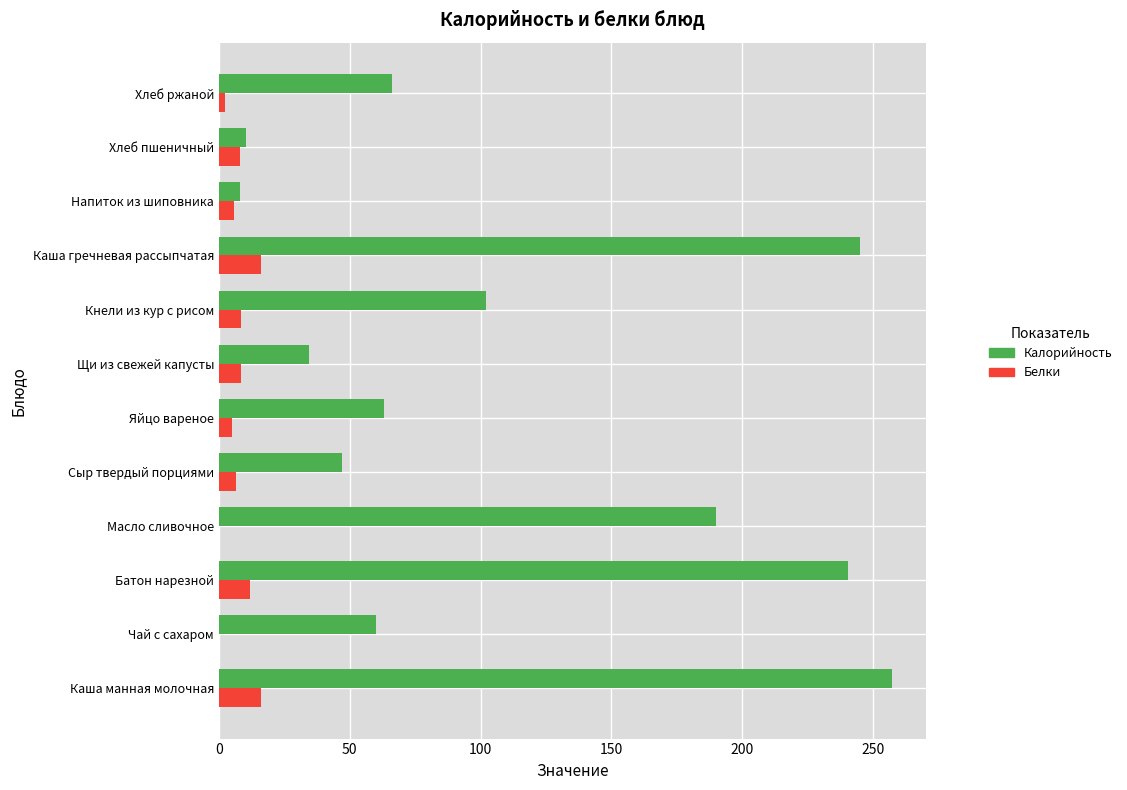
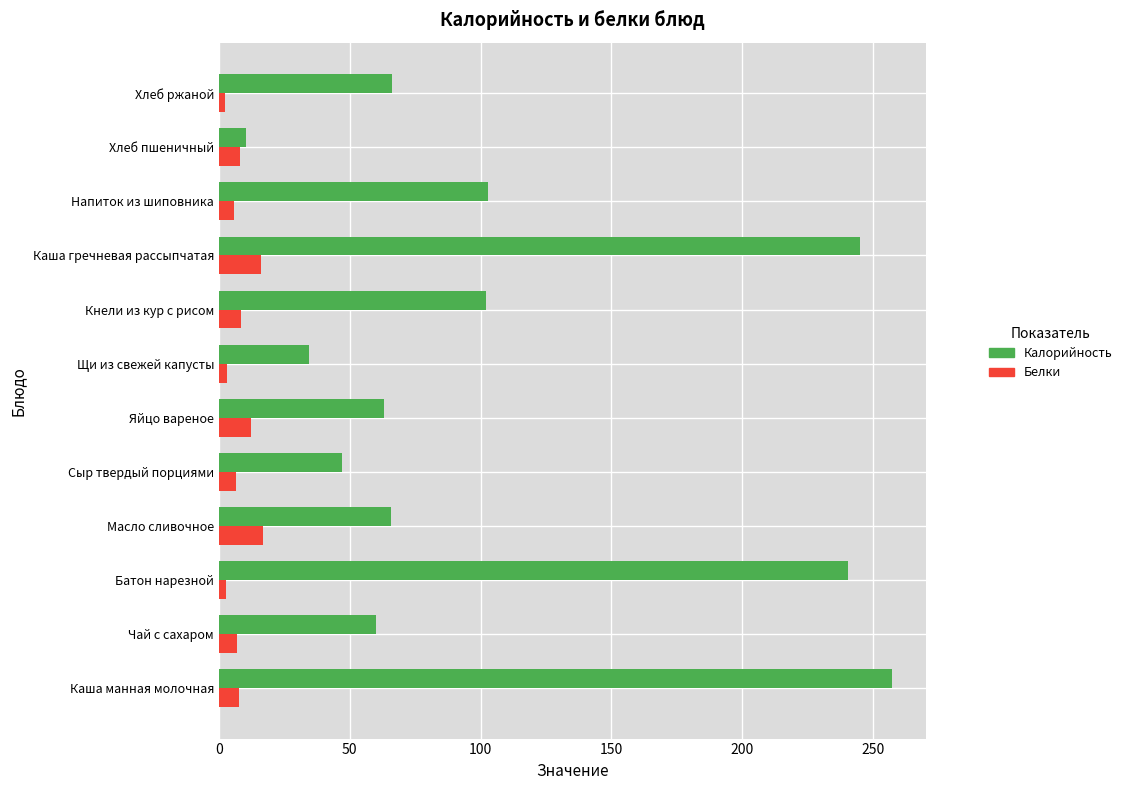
  {
    "Калорийность": {
      "Хлеб ржаной": 66,
      "Хлеб пшеничный": 10,
-     "Напиток из шиповника": 8,
+     "Напиток из шиповника": 103,
      "Каша гречневая рассыпчатая": 245,
      "Кнели из кур с рисом": 102,
      "Щи из свежей капусты": 35,
      "Яйцо вареное": 63,
      "Сыр твердый порциями": 47,
-     "Масло сливочное": 190,
+     "Масло сливочное": 66,
      "Батон нарезной": 241,
      "Чай с сахаром": 60,
      "Каша манная молочная": 257
    },
    "Белки": {
      "Хлеб ржаной": 2,
      "Хлеб пшеничный": 8,
      "Напиток из шиповника": 6,
      "Каша гречневая рассыпчатая": 16,
      "Кнели из кур с рисом": 8,
-     "Щи из свежей капусты": 9,
-     "Яйцо вареное": 5,
+     "Щи из свежей капусты": 3,
+     "Яйцо вареное": 12,
      "Сыр твердый порциями": 7,
-     "Масло сливочное": 0,
-     "Батон нарезной": 12,
-     "Чай с сахаром": 0,
-     "Каша манная молочная": 16
+     "Масло сливочное": 17,
+     "Батон нарезной": 3,
+     "Чай с сахаром": 7,
+     "Каша манная молочная": 8
    }
  }
